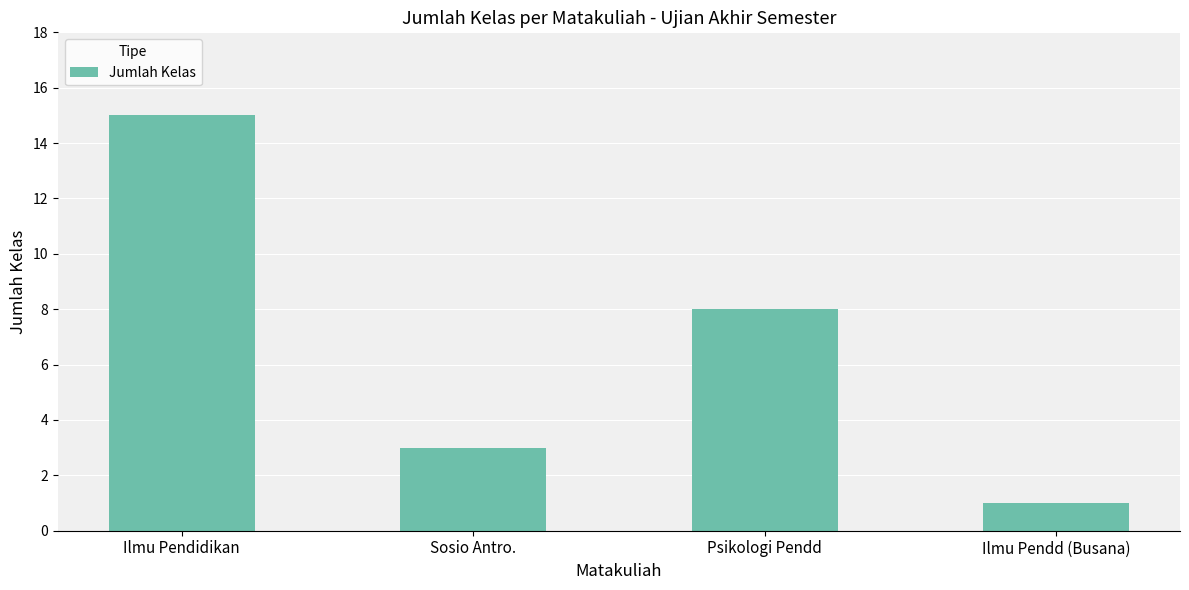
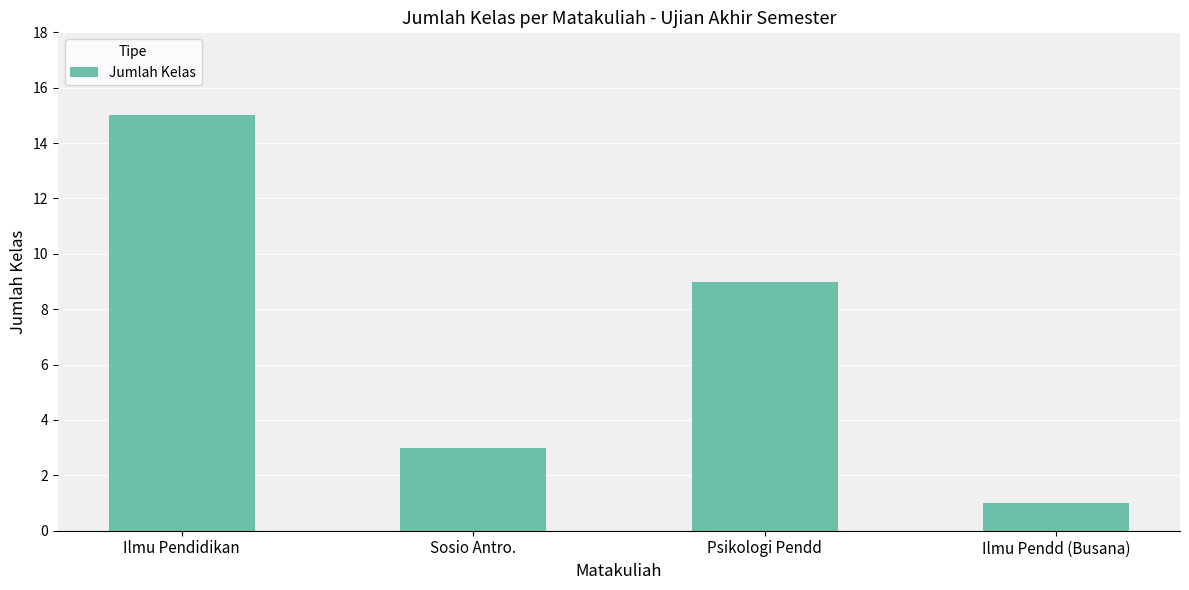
  {
    "Ilmu Pendidikan": 15,
    "Sosio Antro.": 3,
-   "Psikologi Pendd": 8,
+   "Psikologi Pendd": 9,
    "Ilmu Pendd (Busana)": 1
  }
